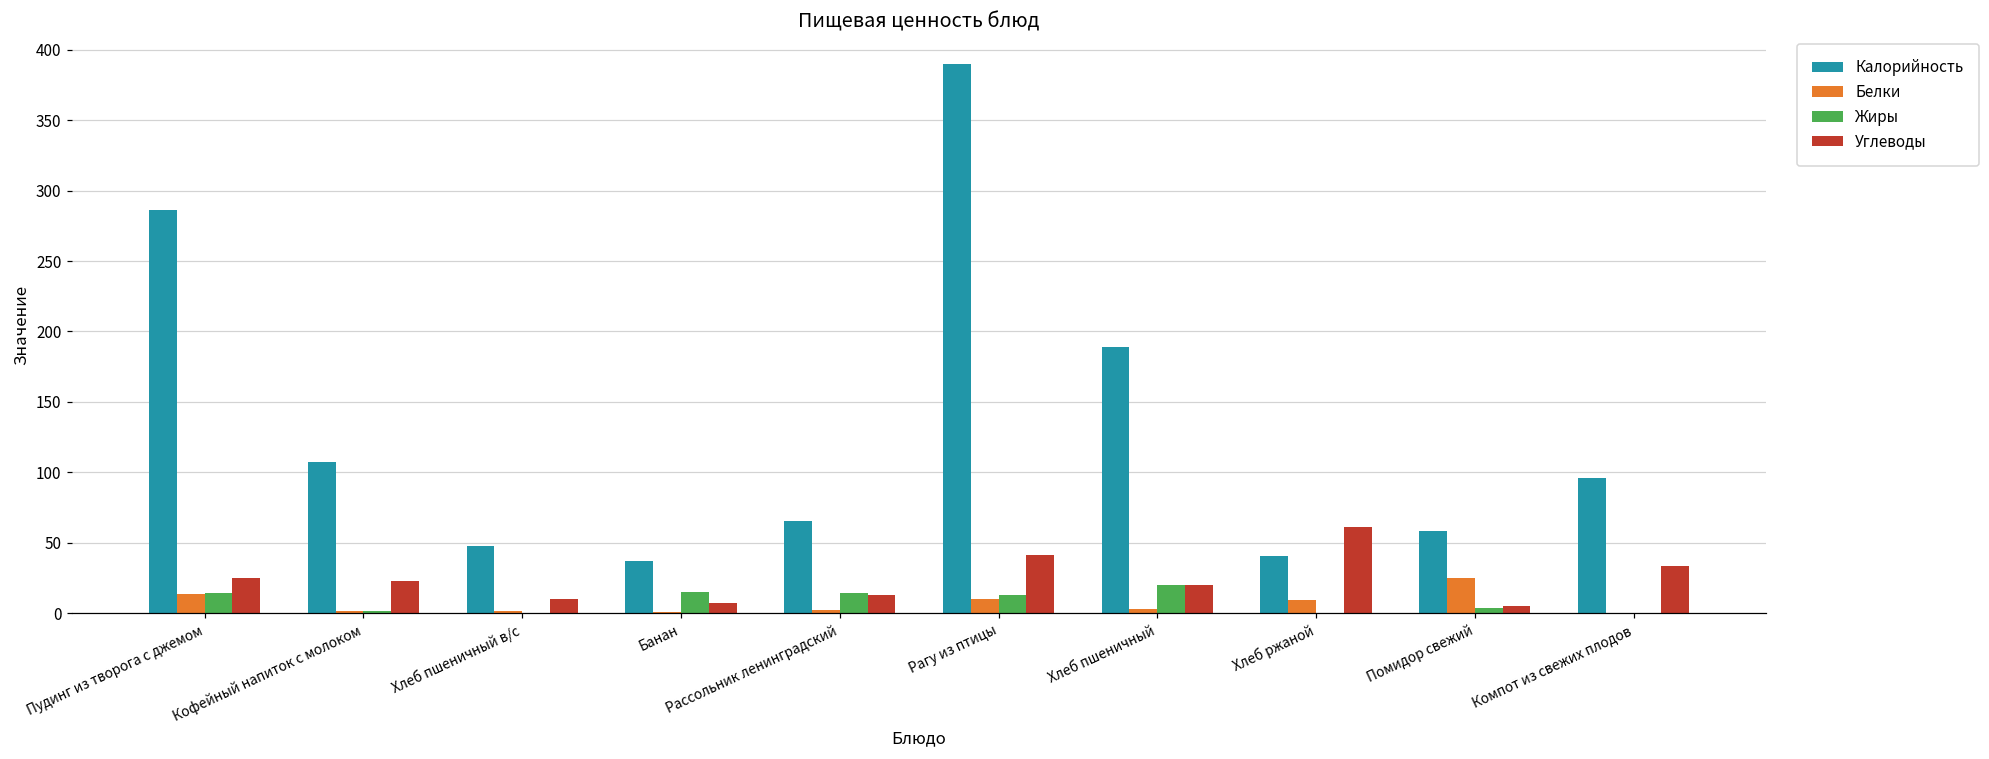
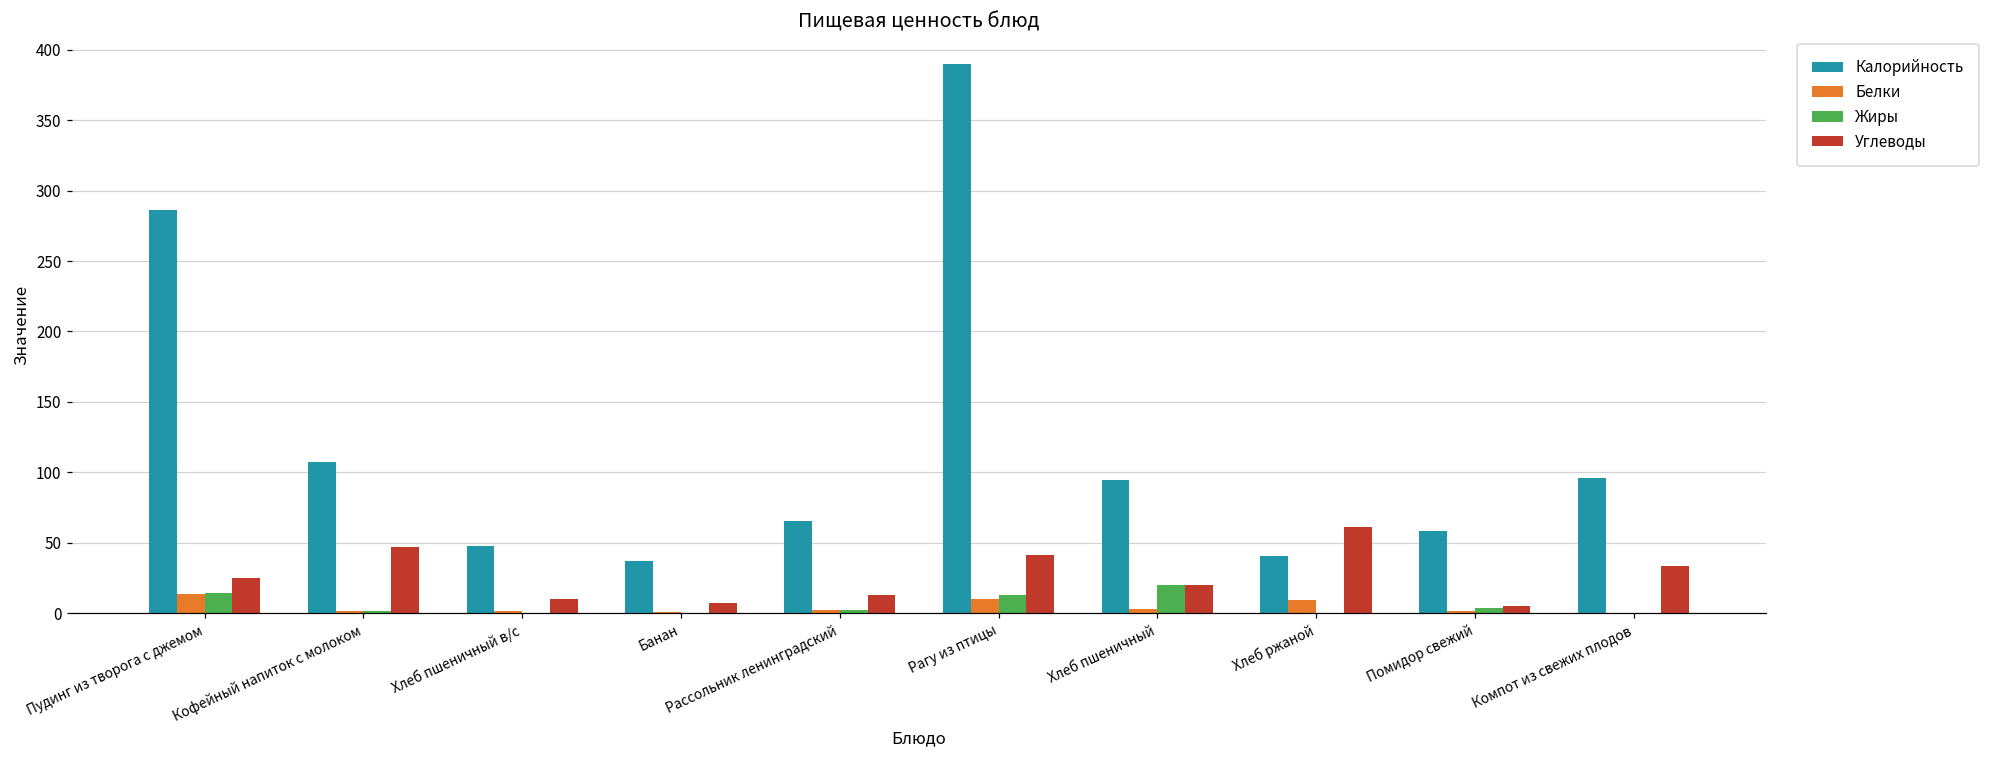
  {
    "Калорийность": {
      "Пудинг из творога с джемом": 286,
      "Кофейный напиток с молоком": 107,
      "Хлеб пшеничный в/с": 47,
      "Банан": 37,
      "Рассольник ленинградский": 65,
      "Рагу из птицы": 390,
-     "Хлеб пшеничный": 189,
+     "Хлеб пшеничный": 95,
      "Хлеб ржаной": 41,
      "Помидор свежий": 58,
      "Компот из свежих плодов": 96
    },
    "Белки": {
      "Пудинг из творога с джемом": 13,
      "Рассольник ленинградский": 2,
      "Рагу из птицы": 10,
      "Хлеб пшеничный": 3,
      "Хлеб ржаной": 9,
-     "Помидор свежий": 25
+     "Помидор свежий": 1
    },
    "Жиры": {
      "Пудинг из творога с джемом": 14,
-     "Банан": 15,
-     "Рассольник ленинградский": 14,
+     "Банан": 0,
+     "Рассольник ленинградский": 2,
      "Рагу из птицы": 13,
      "Хлеб пшеничный": 20,
      "Помидор свежий": 4
    },
    "Углеводы": {
      "Пудинг из творога с джемом": 25,
-     "Кофейный напиток с молоком": 22,
+     "Кофейный напиток с молоком": 47,
      "Хлеб пшеничный в/с": 10,
      "Банан": 7,
      "Рассольник ленинградский": 13,
      "Рагу из птицы": 41,
      "Хлеб пшеничный": 20,
      "Хлеб ржаной": 61,
      "Помидор свежий": 5,
      "Компот из свежих плодов": 33
    }
  }
